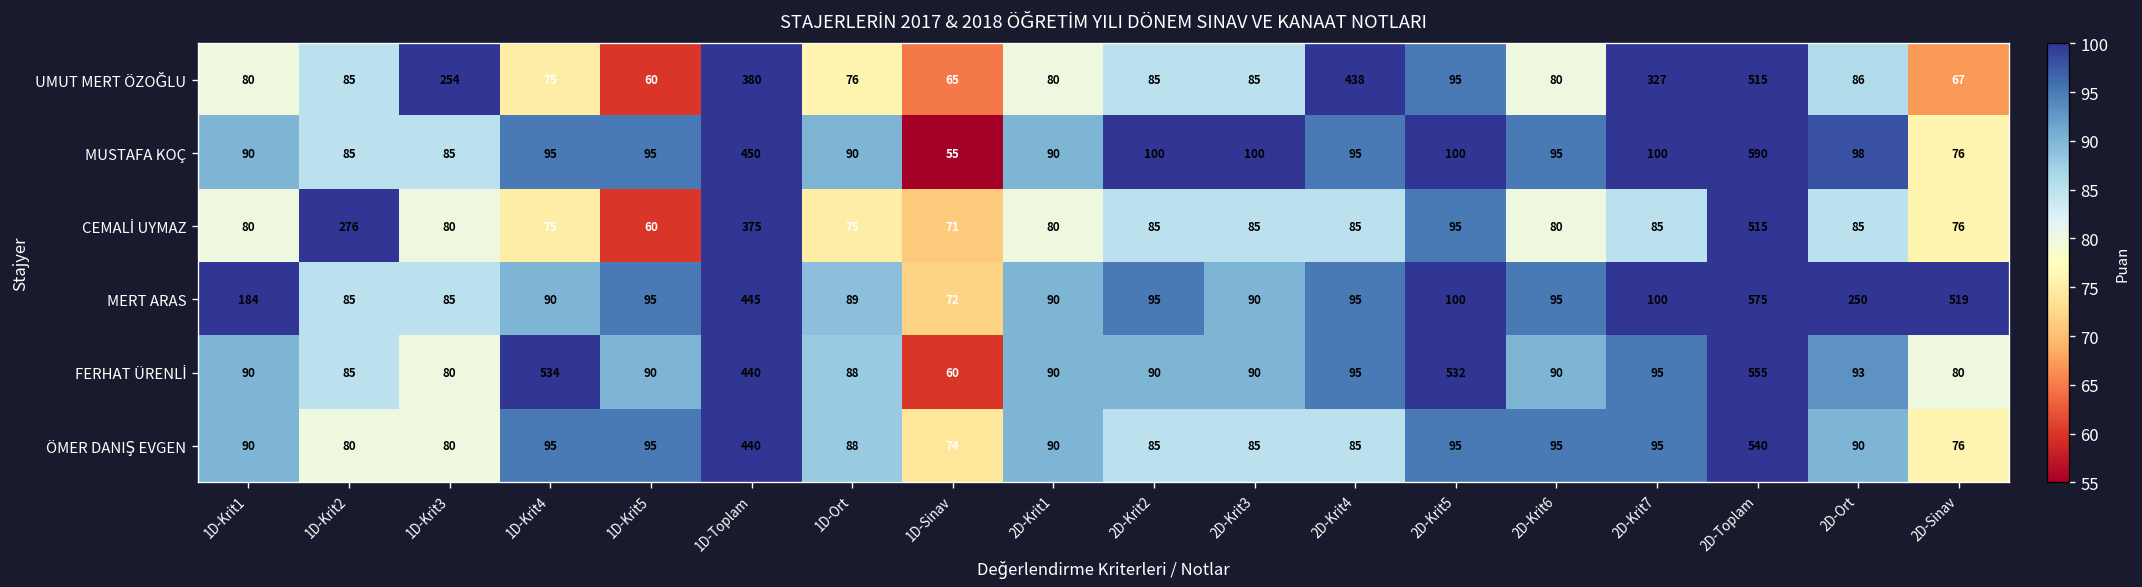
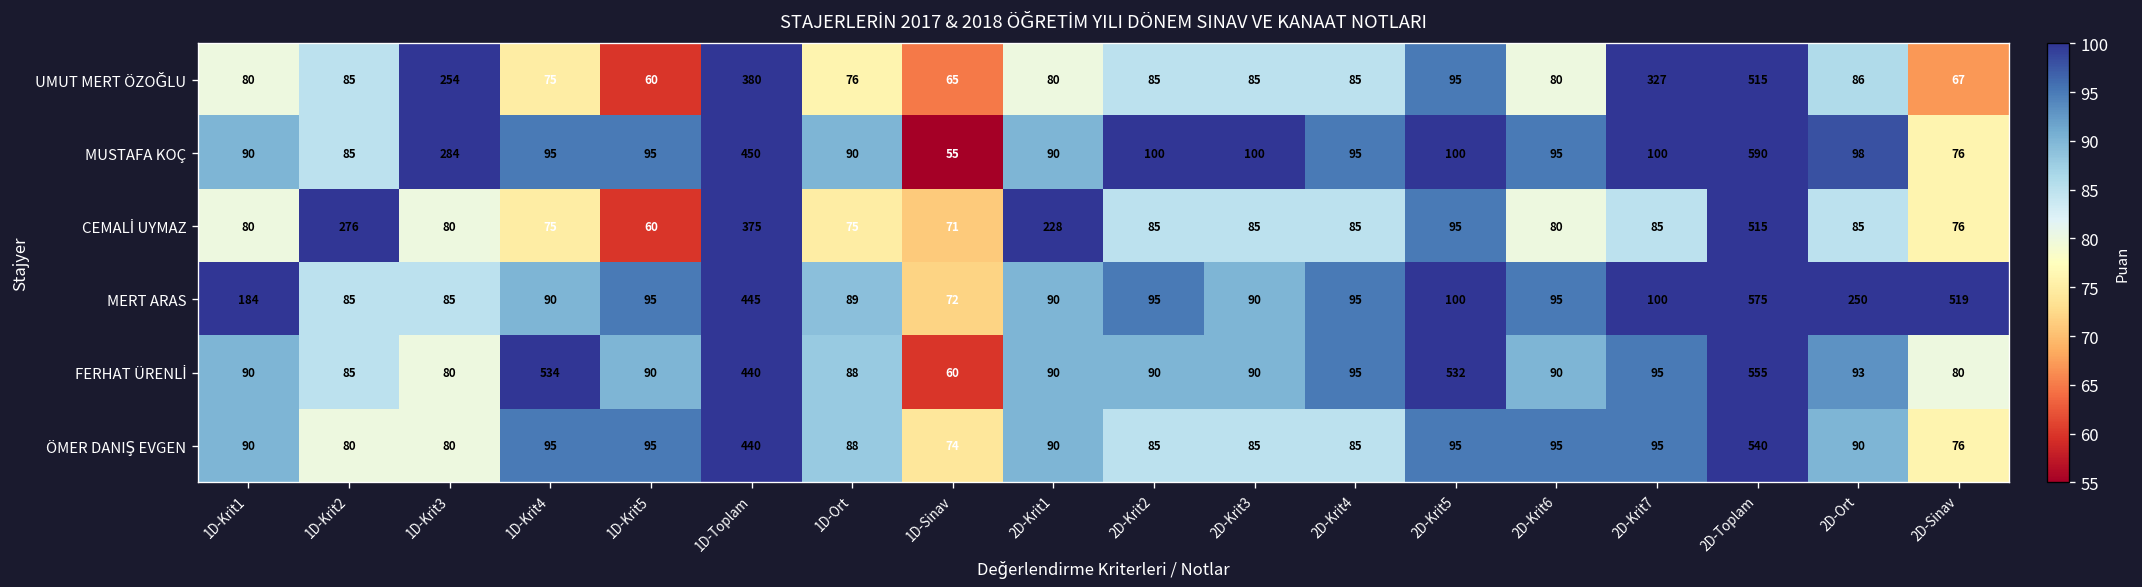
  {
    "UMUT MERT ÖZOĞLU": {
      "1D-Krit1": 80,
      "1D-Krit2": 85,
      "1D-Krit3": 254,
      "1D-Krit4": 75,
      "1D-Krit5": 60,
      "1D-Toplam": 380,
      "1D-Ort": 76,
      "1D-Sinav": 65,
      "2D-Krit1": 80,
      "2D-Krit2": 85,
      "2D-Krit3": 85,
-     "2D-Krit4": 438,
+     "2D-Krit4": 85,
      "2D-Krit5": 95,
      "2D-Krit6": 80,
      "2D-Krit7": 327,
      "2D-Toplam": 515,
      "2D-Ort": 86,
      "2D-Sinav": 67
    },
    "MUSTAFA KOÇ": {
      "1D-Krit1": 90,
      "1D-Krit2": 85,
-     "1D-Krit3": 85,
+     "1D-Krit3": 284,
      "1D-Krit4": 95,
      "1D-Krit5": 95,
      "1D-Toplam": 450,
      "1D-Ort": 90,
      "1D-Sinav": 55,
      "2D-Krit1": 90,
      "2D-Krit2": 100,
      "2D-Krit3": 100,
      "2D-Krit4": 95,
      "2D-Krit5": 100,
      "2D-Krit6": 95,
      "2D-Krit7": 100,
      "2D-Toplam": 590,
      "2D-Ort": 98,
      "2D-Sinav": 76
    },
    "CEMALİ UYMAZ": {
      "1D-Krit1": 80,
      "1D-Krit2": 276,
      "1D-Krit3": 80,
      "1D-Krit4": 75,
      "1D-Krit5": 60,
      "1D-Toplam": 375,
      "1D-Ort": 75,
      "1D-Sinav": 71,
-     "2D-Krit1": 80,
+     "2D-Krit1": 228,
      "2D-Krit2": 85,
      "2D-Krit3": 85,
      "2D-Krit4": 85,
      "2D-Krit5": 95,
      "2D-Krit6": 80,
      "2D-Krit7": 85,
      "2D-Toplam": 515,
      "2D-Ort": 85,
      "2D-Sinav": 76
    },
    "MERT ARAS": {
      "1D-Krit1": 184,
      "1D-Krit2": 85,
      "1D-Krit3": 85,
      "1D-Krit4": 90,
      "1D-Krit5": 95,
      "1D-Toplam": 445,
      "1D-Ort": 89,
      "1D-Sinav": 72,
      "2D-Krit1": 90,
      "2D-Krit2": 95,
      "2D-Krit3": 90,
      "2D-Krit4": 95,
      "2D-Krit5": 100,
      "2D-Krit6": 95,
      "2D-Krit7": 100,
      "2D-Toplam": 575,
      "2D-Ort": 250,
      "2D-Sinav": 519
    },
    "FERHAT ÜRENLİ": {
      "1D-Krit1": 90,
      "1D-Krit2": 85,
      "1D-Krit3": 80,
      "1D-Krit4": 534,
      "1D-Krit5": 90,
      "1D-Toplam": 440,
      "1D-Ort": 88,
      "1D-Sinav": 60,
      "2D-Krit1": 90,
      "2D-Krit2": 90,
      "2D-Krit3": 90,
      "2D-Krit4": 95,
      "2D-Krit5": 532,
      "2D-Krit6": 90,
      "2D-Krit7": 95,
      "2D-Toplam": 555,
      "2D-Ort": 93,
      "2D-Sinav": 80
    },
    "ÖMER DANIŞ EVGEN": {
      "1D-Krit1": 90,
      "1D-Krit2": 80,
      "1D-Krit3": 80,
      "1D-Krit4": 95,
      "1D-Krit5": 95,
      "1D-Toplam": 440,
      "1D-Ort": 88,
      "1D-Sinav": 74,
      "2D-Krit1": 90,
      "2D-Krit2": 85,
      "2D-Krit3": 85,
      "2D-Krit4": 85,
      "2D-Krit5": 95,
      "2D-Krit6": 95,
      "2D-Krit7": 95,
      "2D-Toplam": 540,
      "2D-Ort": 90,
      "2D-Sinav": 76
    }
  }
